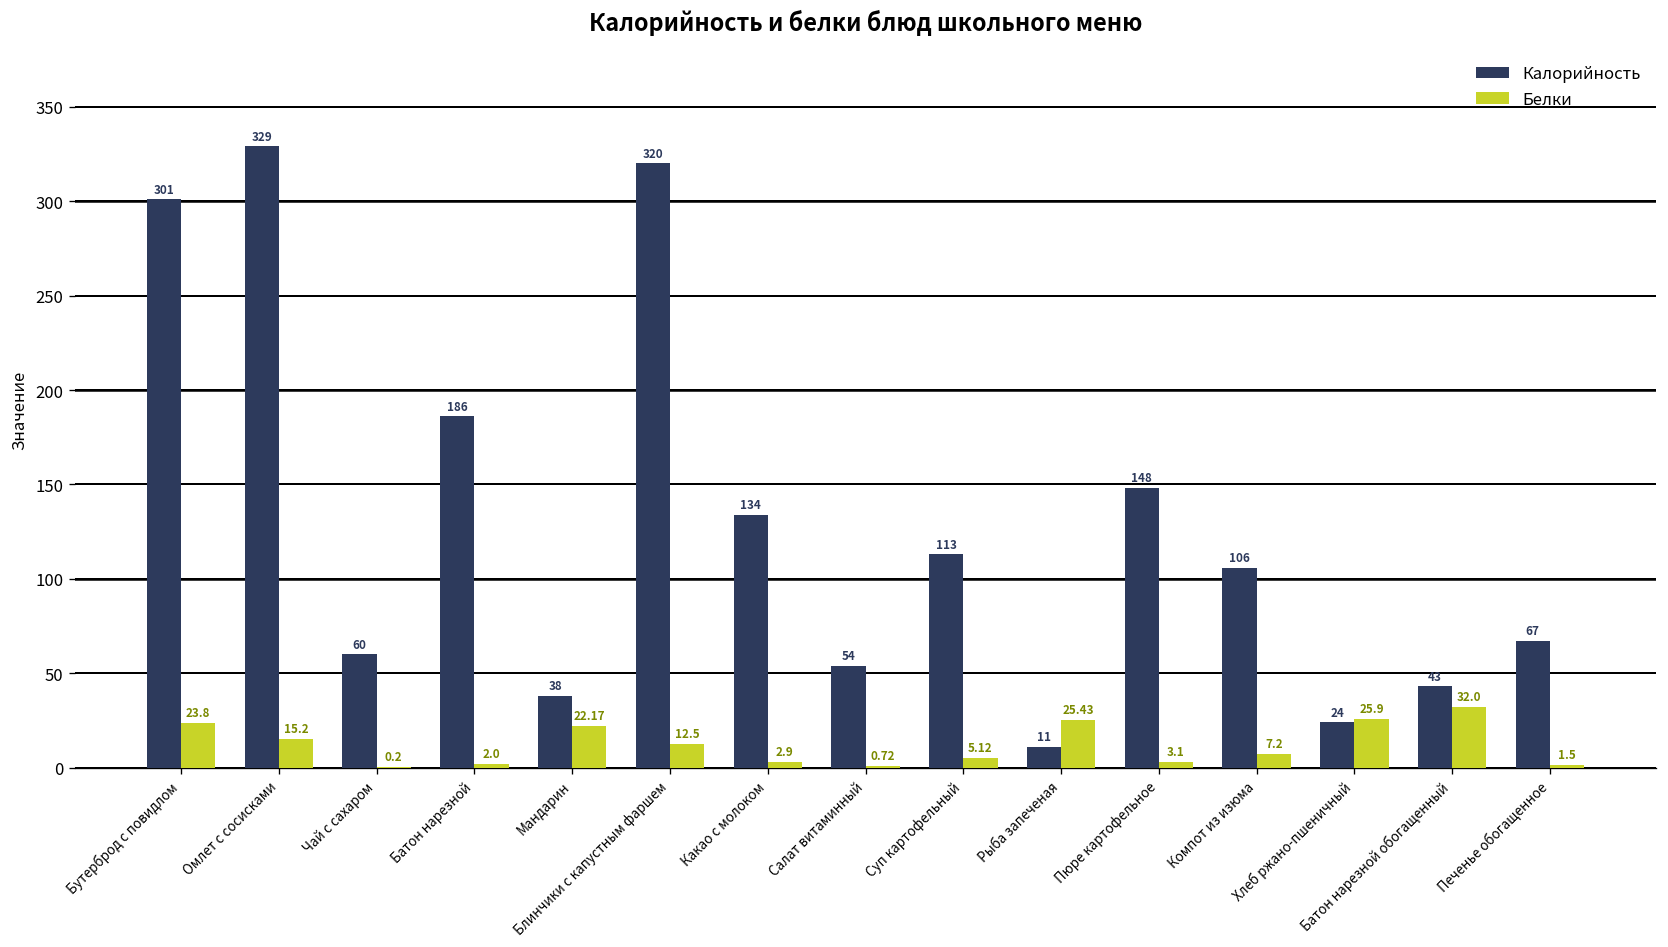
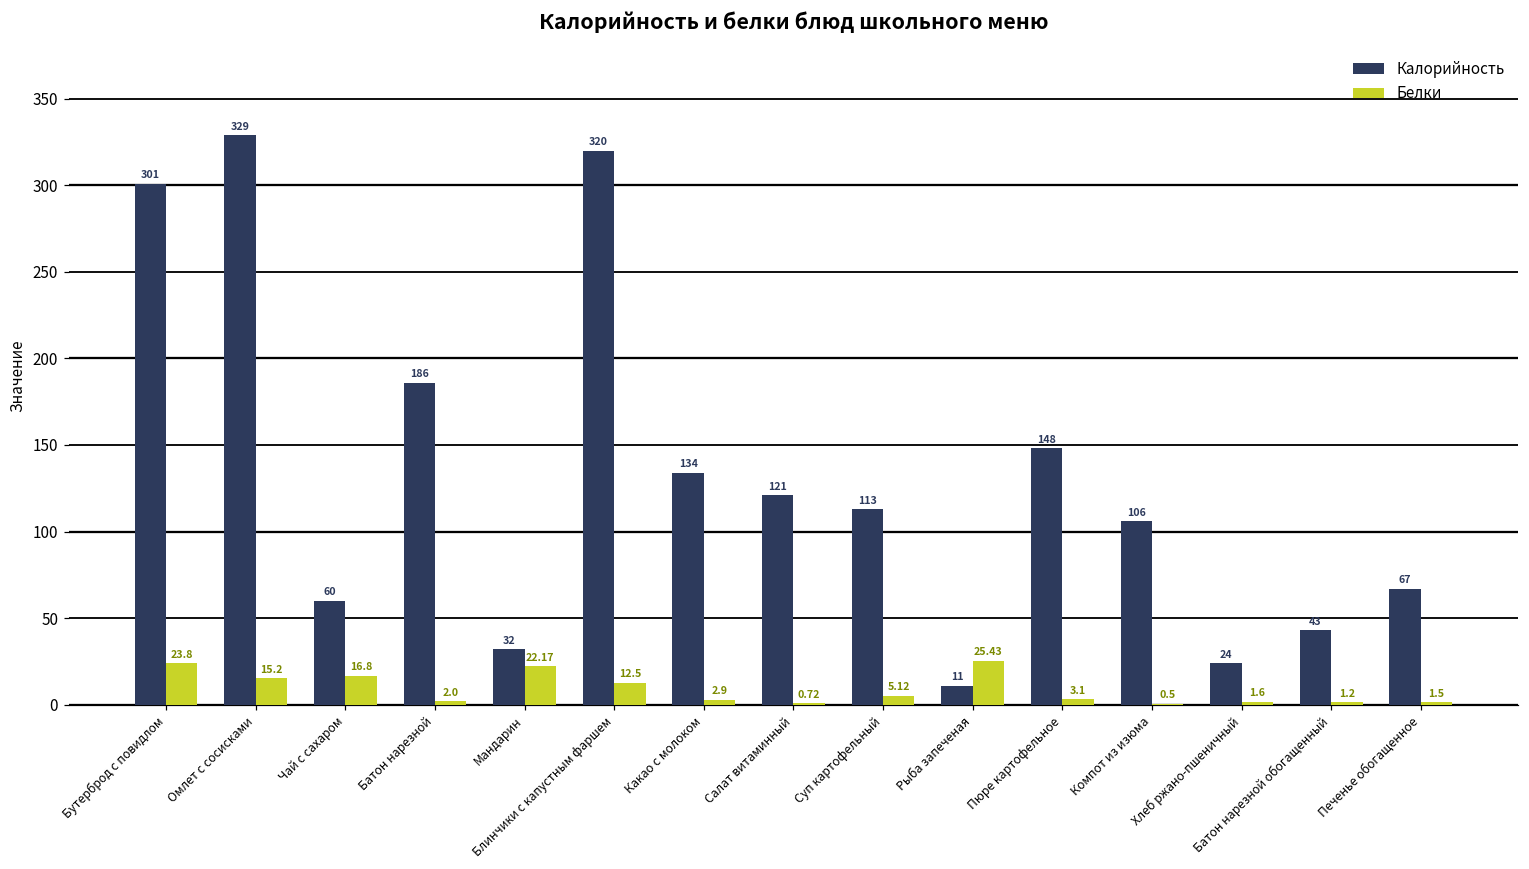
  {
    "Калорийность": {
      "Бутерброд с повидлом": 301,
      "Омлет с сосисками": 329,
      "Чай с сахаром": 60,
      "Батон нарезной": 186,
-     "Мандарин": 38,
+     "Мандарин": 32,
      "Блинчики с капустным фаршем": 320,
      "Какао с молоком": 134,
-     "Салат витаминный": 54,
+     "Салат витаминный": 121,
      "Суп картофельный": 113,
      "Рыба запеченая": 11,
      "Пюре картофельное": 148,
      "Компот из изюма": 106,
      "Хлеб ржано-пшеничный": 24,
      "Батон нарезной обогащенный": 43,
      "Печенье обогащенное": 67
    },
    "Белки": {
      "Бутерброд с повидлом": 23.8,
      "Омлет с сосисками": 15.2,
-     "Чай с сахаром": 0.2,
+     "Чай с сахаром": 16.8,
      "Батон нарезной": 2.0,
      "Мандарин": 22.17,
      "Блинчики с капустным фаршем": 12.5,
      "Какао с молоком": 2.9,
      "Салат витаминный": 0.72,
      "Суп картофельный": 5.12,
      "Рыба запеченая": 25.43,
      "Пюре картофельное": 3.1,
-     "Компот из изюма": 7.2,
-     "Хлеб ржано-пшеничный": 25.9,
-     "Батон нарезной обогащенный": 32.0,
+     "Компот из изюма": 0.5,
+     "Хлеб ржано-пшеничный": 1.6,
+     "Батон нарезной обогащенный": 1.2,
      "Печенье обогащенное": 1.5
    }
  }
